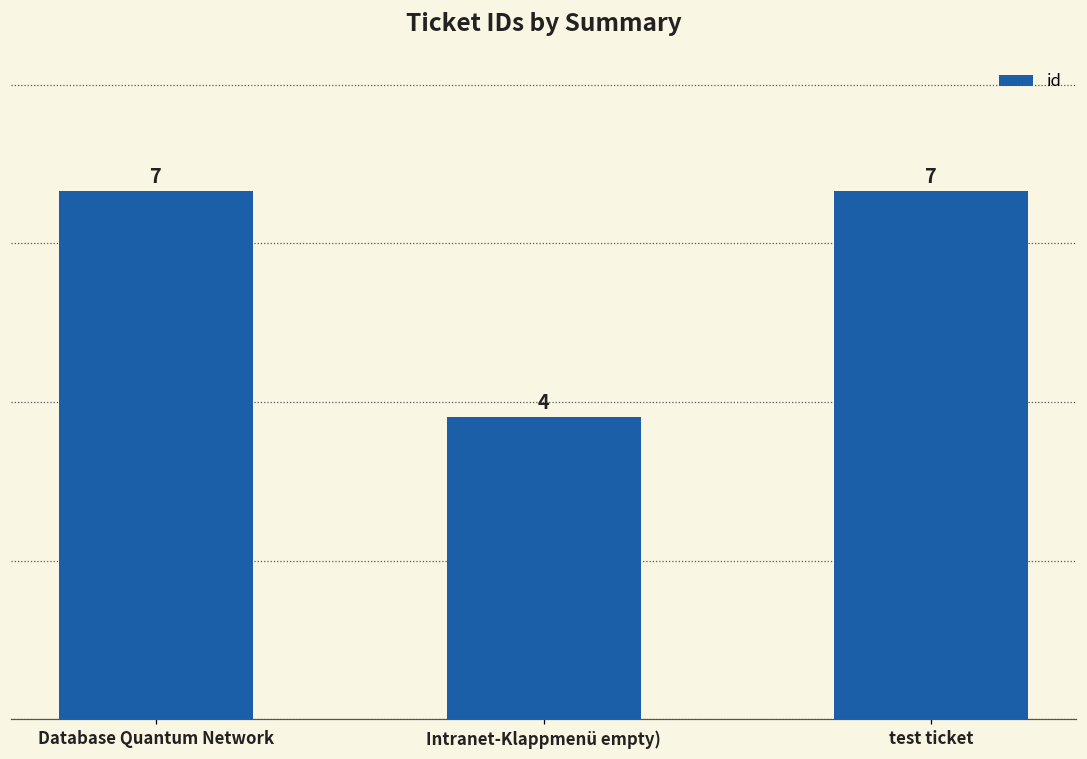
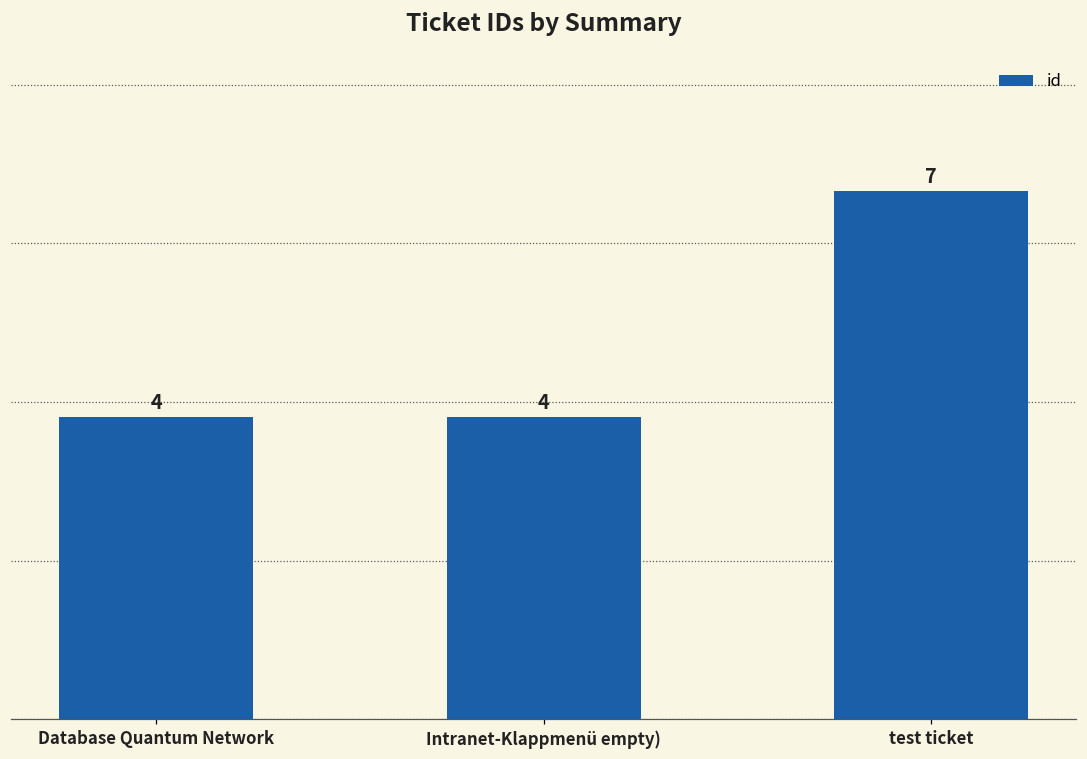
  {
-   "Database Quantum Network": 7,
+   "Database Quantum Network": 4,
    "Intranet-Klappmenü empty)": 4,
    "test ticket": 7
  }
